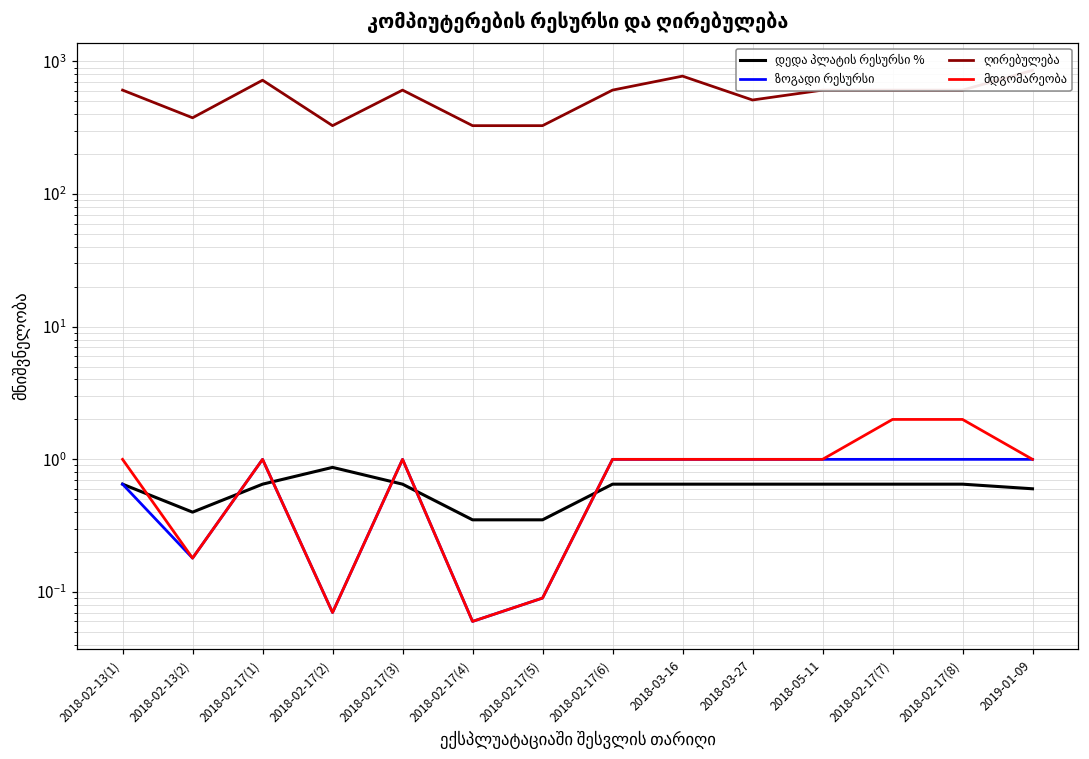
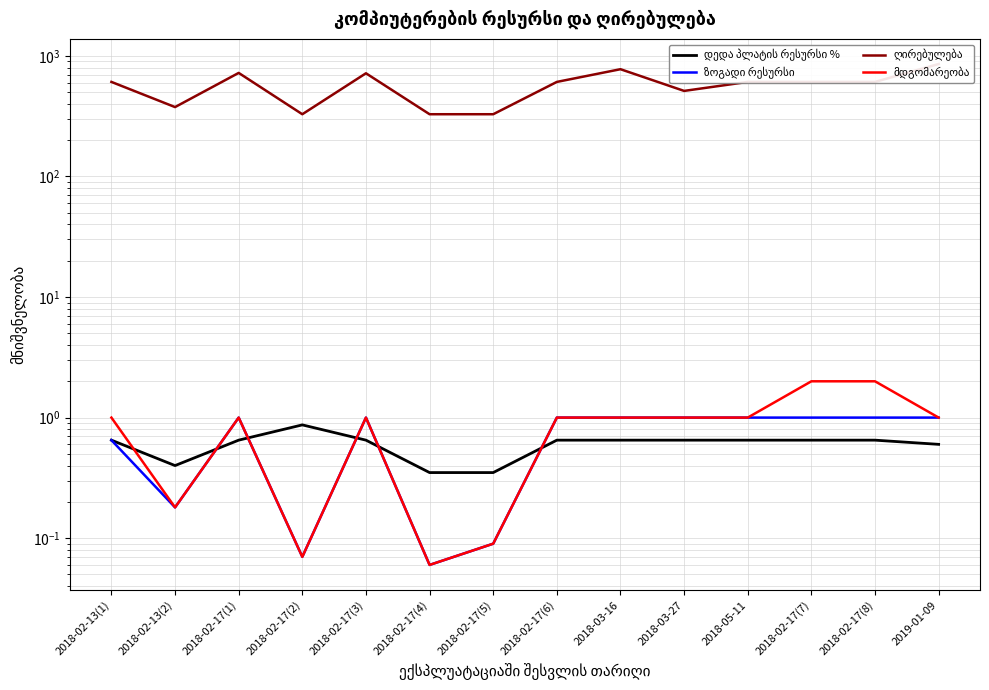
  {
    "დედა პლატის რესურსი %": {
      "2018-02-13(2)": 0.40,
      "2018-02-17(1)": 0.7,
      "2018-02-17(2)": 0.9,
      "2018-02-17(3)": 0.7,
      "2018-02-17(4)": 0.35,
      "2018-02-17(5)": 0.35,
      "2018-02-17(6)": 0.7,
      "2018-03-16": 0.7,
      "2018-03-27": 0.7,
      "2018-05-11": 0.7,
      "2018-02-17(7)": 0.7,
      "2018-02-17(8)": 0.7,
      "2019-01-09": 0.6
    },
    "ზოგადი რესურსი": {
      "2018-02-17(7)": 1,
      "2018-02-17(8)": 1
    },
    "ღირებულება": {
      "2018-02-13(1)": 600,
      "2018-02-13(2)": 380,
      "2018-02-17(1)": 700,
      "2018-02-17(2)": 330,
-     "2018-02-17(3)": 600,
+     "2018-02-17(3)": 700,
      "2018-02-17(4)": 330,
      "2018-02-17(5)": 330,
      "2018-02-17(6)": 600,
      "2018-03-16": 800,
      "2018-03-27": 510
    },
    "მდგომარეობა": {
      "2018-02-13(1)": 1,
      "2018-02-17(7)": 2,
      "2018-02-17(8)": 2
    }
  }
